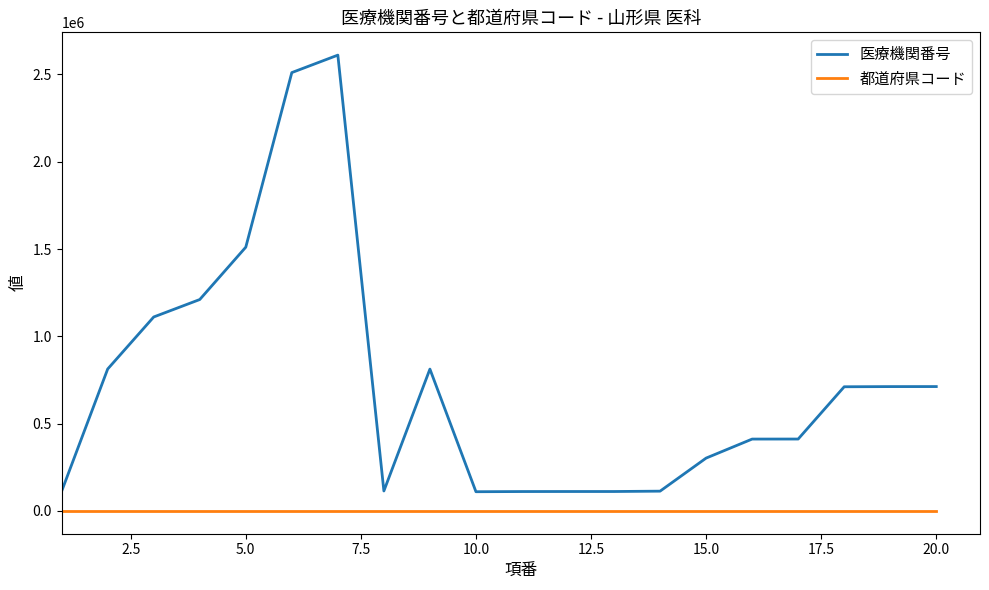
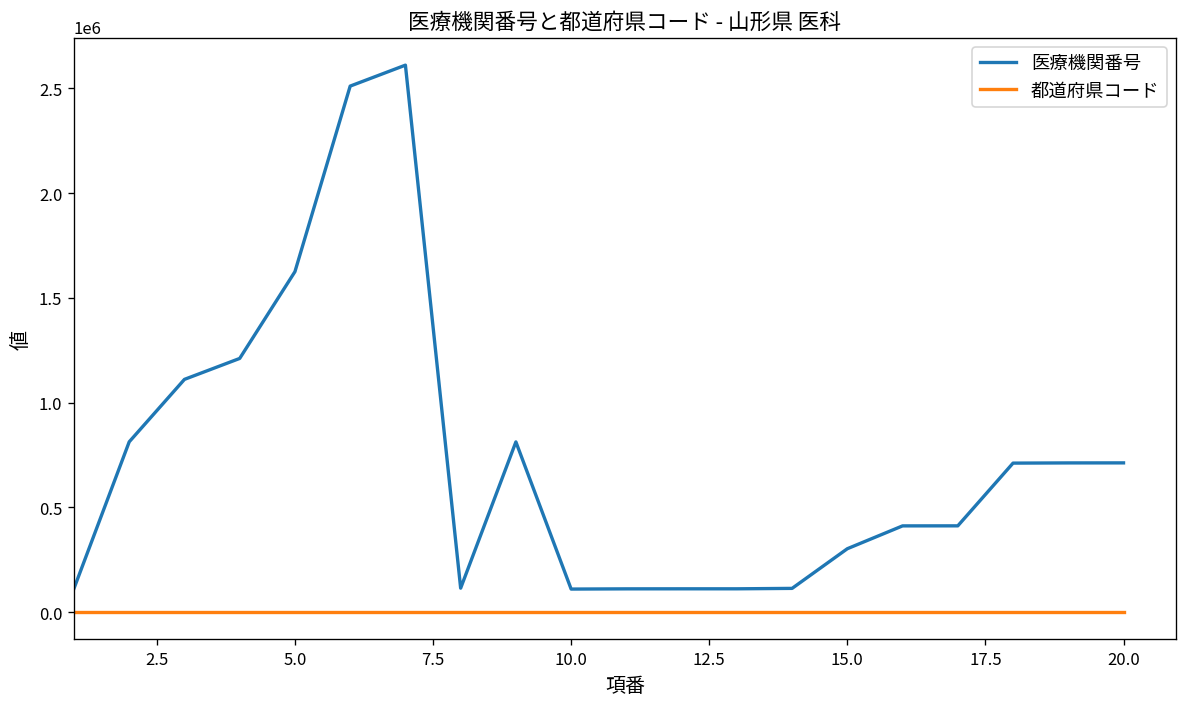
  {
    "医療機関番号": {
-     "5.0": 1510000,
+     "5.0": 1620000,
      "10.0": 110000,
      "15.0": 300000,
      "20.0": 710000
    },
    "都道府県コード": {
      "5.0": 0,
      "10.0": 0,
      "15.0": 0,
      "20.0": 0
    }
  }
